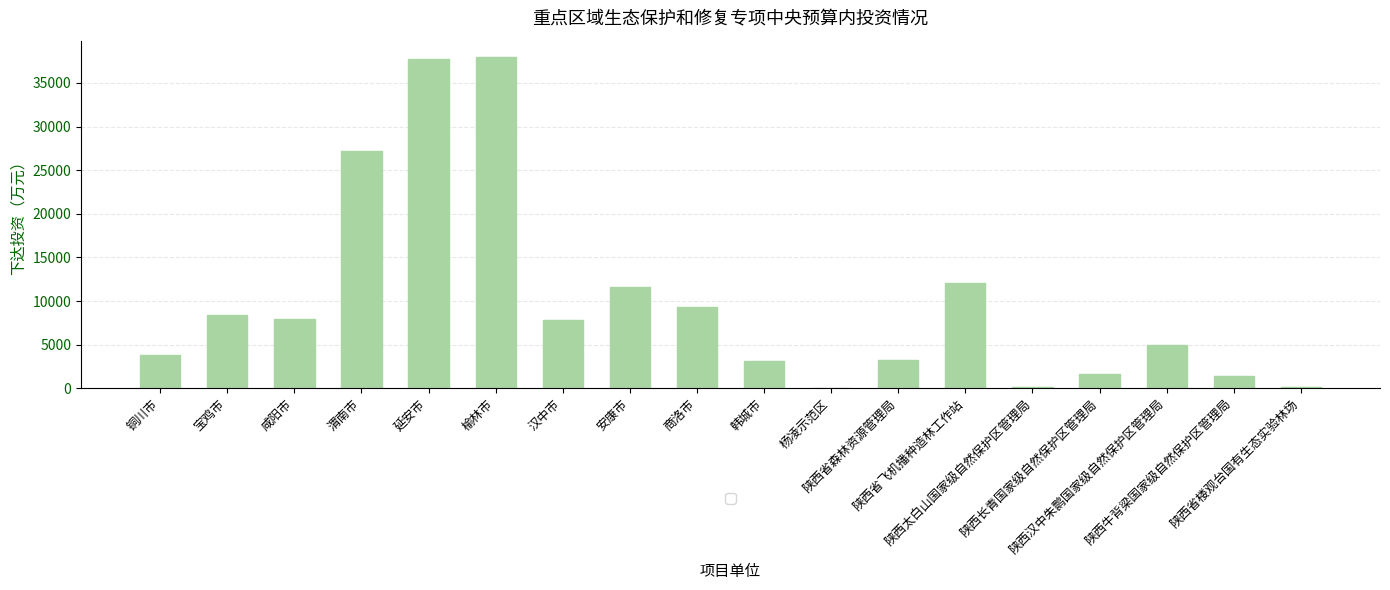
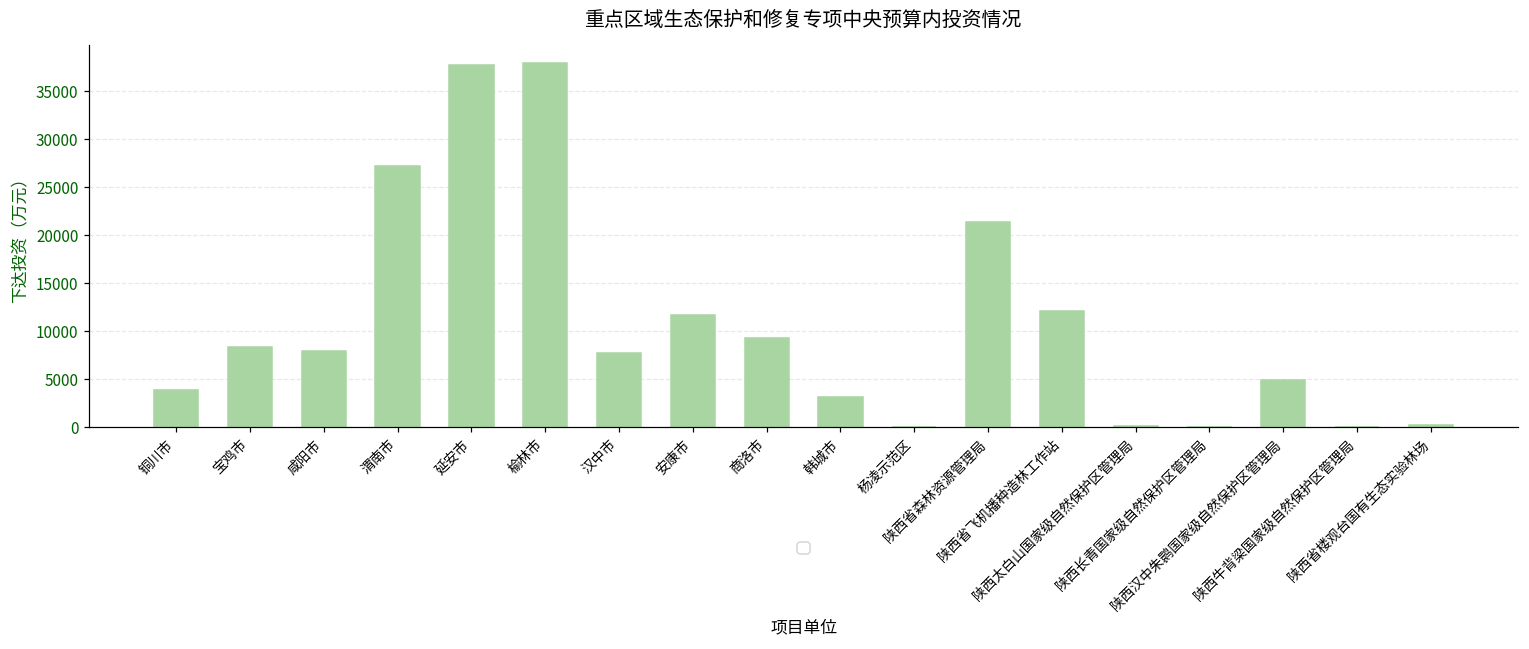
  {
    "铜川市": 4000,
    "宝鸡市": 8000,
    "咸阳市": 8000,
    "渭南市": 27000,
    "延安市": 38000,
    "榆林市": 38000,
    "汉中市": 8000,
    "安康市": 12000,
    "商洛市": 9000,
    "韩城市": 3000,
-   "陕西省森林资源管理局": 3000,
+   "陕西省森林资源管理局": 21000,
    "陕西省飞机播种造林工作站": 12000,
-   "陕西长青国家级自然保护区管理局": 2000,
+   "陕西长青国家级自然保护区管理局": 0,
    "陕西汉中朱鹮国家级自然保护区管理局": 5000,
-   "陕西牛背梁国家级自然保护区管理局": 1000
+   "陕西牛背梁国家级自然保护区管理局": 0
  }
